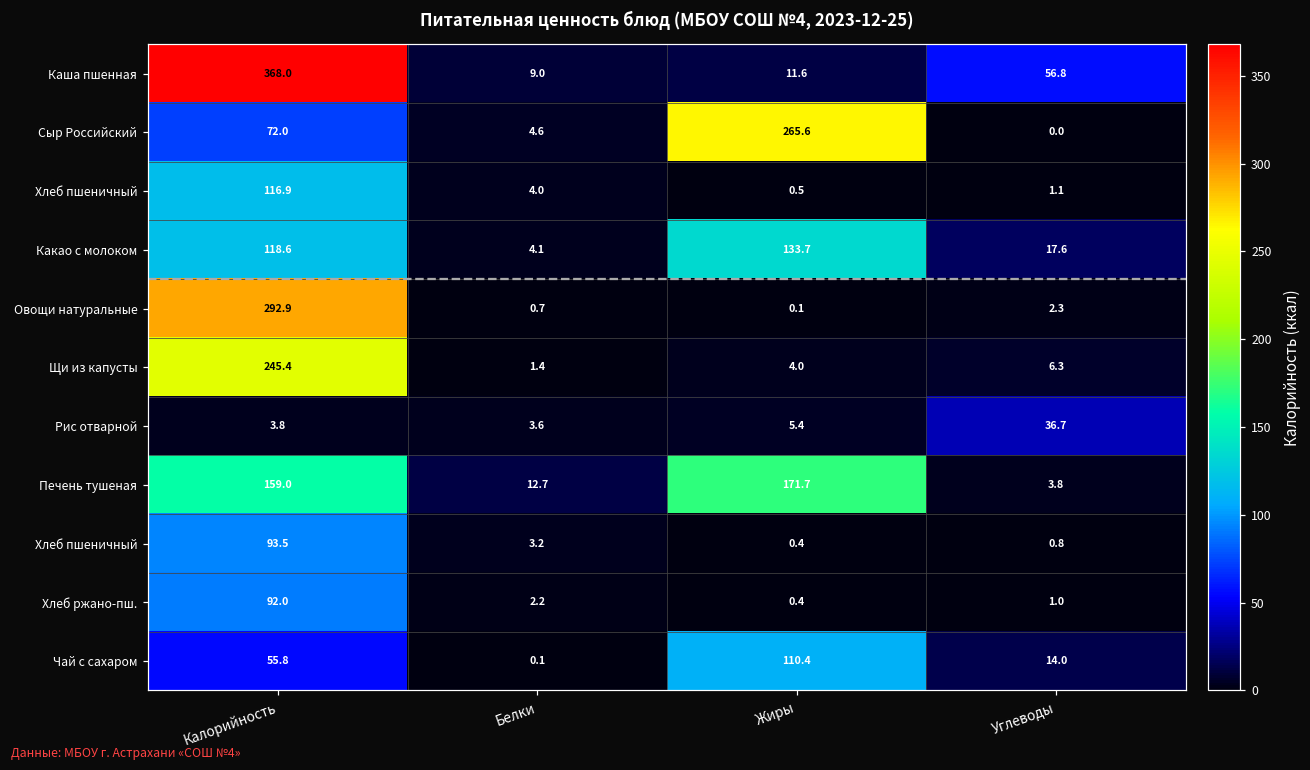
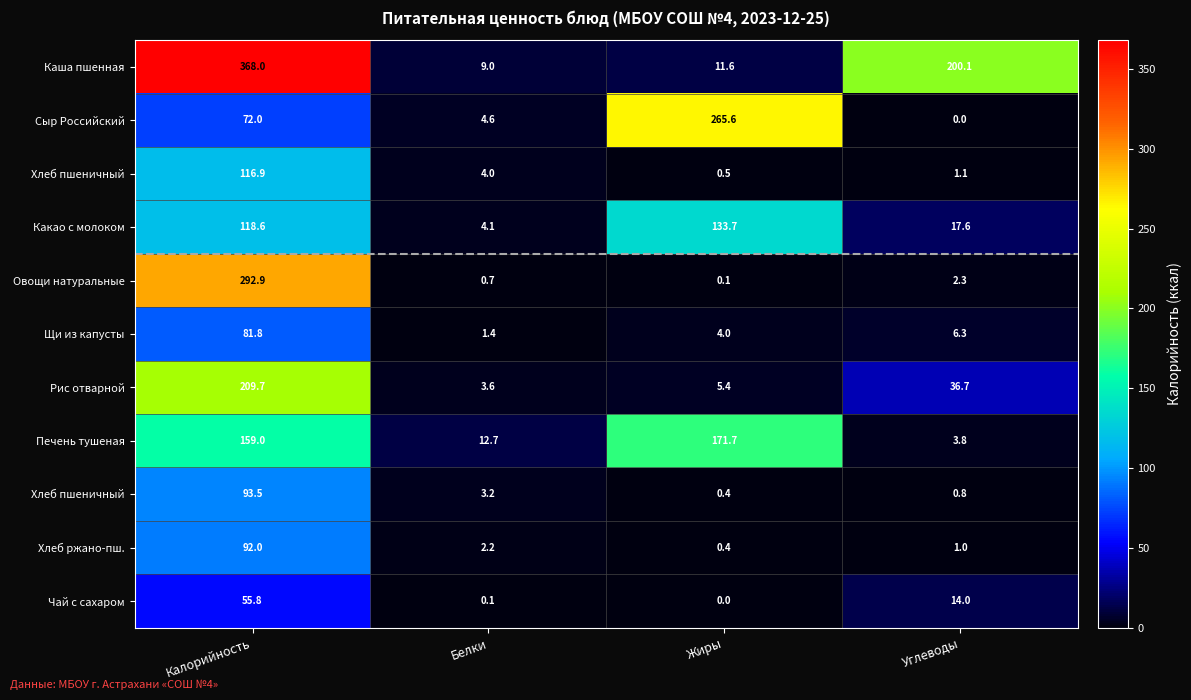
  {
    "Каша пшенная": {
      "Калорийность": 368.0,
      "Белки": 9.0,
      "Жиры": 11.6,
-     "Углеводы": 56.8
+     "Углеводы": 200.1
    },
    "Сыр Российский": {
      "Калорийность": 72.0,
      "Белки": 4.6,
      "Жиры": 265.6,
      "Углеводы": 0.0
    },
    "Какао с молоком": {
      "Калорийность": 118.6,
      "Белки": 4.1,
      "Жиры": 133.7,
      "Углеводы": 17.6
    },
    "Овощи натуральные": {
      "Калорийность": 292.9,
      "Белки": 0.7,
      "Жиры": 0.1,
      "Углеводы": 2.3
    },
    "Щи из капусты": {
-     "Калорийность": 245.4,
+     "Калорийность": 81.8,
      "Белки": 1.4,
      "Жиры": 4.0,
      "Углеводы": 6.3
    },
    "Рис отварной": {
-     "Калорийность": 3.8,
+     "Калорийность": 209.7,
      "Белки": 3.6,
      "Жиры": 5.4,
      "Углеводы": 36.7
    },
    "Печень тушеная": {
      "Калорийность": 159.0,
      "Белки": 12.7,
      "Жиры": 171.7,
      "Углеводы": 3.8
    },
    "Хлеб ржано-пш.": {
      "Калорийность": 92.0,
      "Белки": 2.2,
      "Жиры": 0.4,
      "Углеводы": 1.0
    },
    "Чай с сахаром": {
      "Калорийность": 55.8,
      "Белки": 0.1,
-     "Жиры": 110.4,
+     "Жиры": 0.0,
      "Углеводы": 14.0
    }
  }
